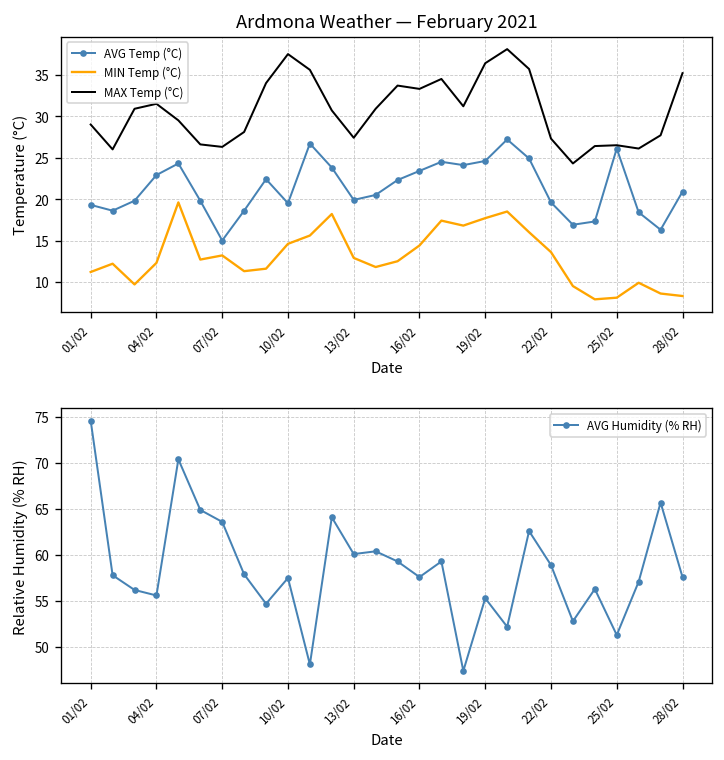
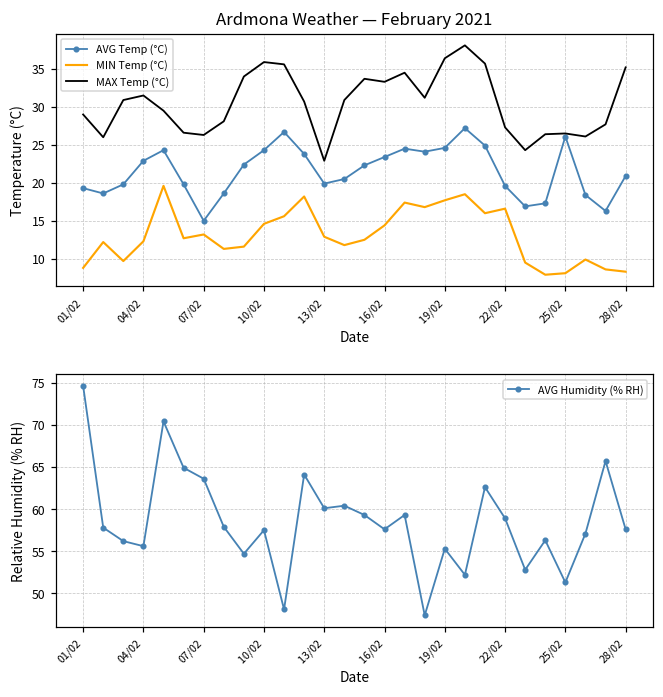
  {
    "Ardmona Weather — February 2021": {
      "AVG Temp (°C)": {
        "01/02": 19,
        "04/02": 23,
        "07/02": 15,
-       "10/02": 20,
+       "10/02": 24,
        "13/02": 20,
        "16/02": 23,
        "19/02": 25,
        "22/02": 20,
        "25/02": 26,
        "28/02": 21
      },
      "MIN Temp (°C)": {
-       "01/02": 11,
+       "01/02": 9,
        "04/02": 12,
        "07/02": 13,
        "10/02": 15,
        "13/02": 13,
        "16/02": 14,
        "19/02": 18,
-       "22/02": 14,
+       "22/02": 17,
        "25/02": 8,
        "28/02": 8
      },
      "MAX Temp (°C)": {
        "01/02": 29,
        "04/02": 32,
        "07/02": 26,
-       "10/02": 38,
-       "13/02": 27,
+       "10/02": 36,
+       "13/02": 23,
        "16/02": 33,
        "19/02": 36,
        "22/02": 27,
        "25/02": 27,
        "28/02": 35
      }
    }
  }
